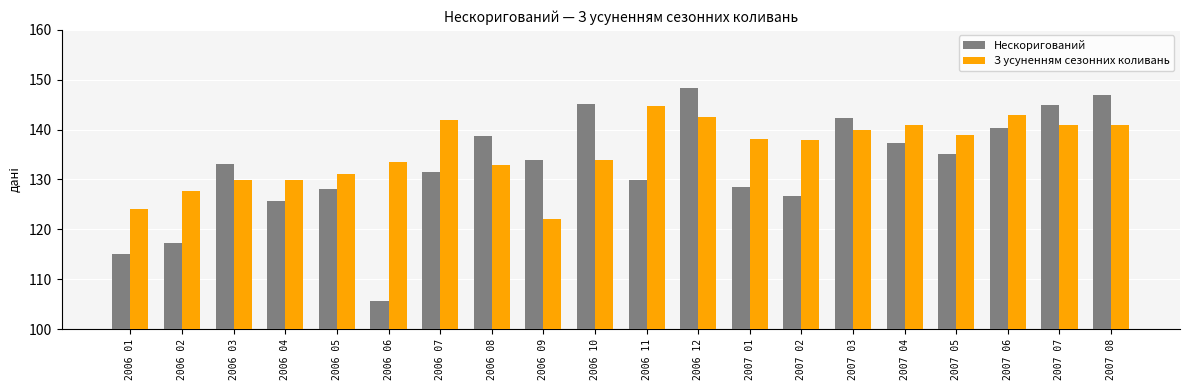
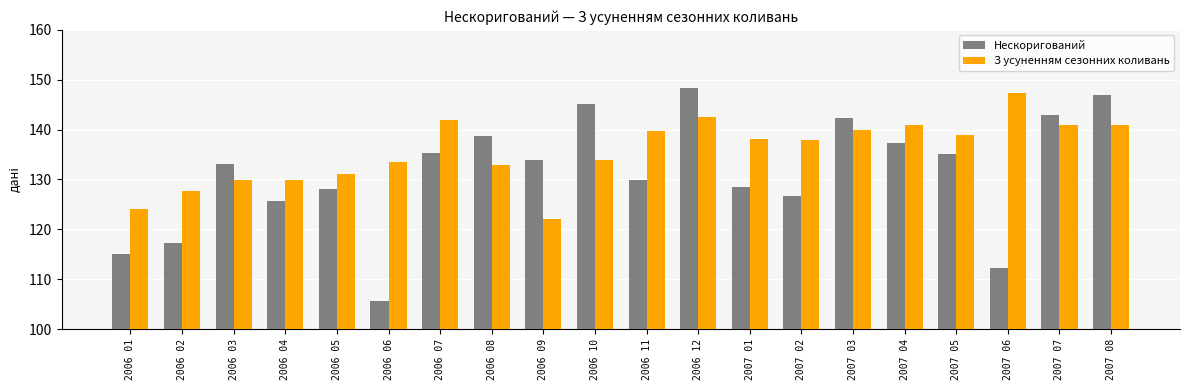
  {
    "Нескоригований": {
      "2006 01": 115,
      "2006 02": 117,
      "2006 03": 133,
      "2006 04": 126,
      "2006 05": 128,
      "2006 06": 106,
-     "2006 07": 132,
+     "2006 07": 135,
      "2006 08": 139,
      "2006 09": 134,
      "2006 10": 145,
      "2006 11": 130,
      "2006 12": 148,
      "2007 01": 129,
      "2007 02": 127,
      "2007 03": 142,
      "2007 04": 137,
      "2007 05": 135,
-     "2007 06": 140,
-     "2007 07": 145,
+     "2007 06": 112,
+     "2007 07": 143,
      "2007 08": 147
    },
    "З усуненням сезонних коливань": {
      "2006 01": 124,
      "2006 02": 128,
      "2006 03": 130,
      "2006 04": 130,
      "2006 05": 131,
      "2006 06": 134,
      "2006 07": 142,
      "2006 08": 133,
      "2006 09": 122,
      "2006 10": 134,
-     "2006 11": 145,
+     "2006 11": 140,
      "2006 12": 143,
      "2007 01": 138,
      "2007 02": 138,
      "2007 03": 140,
      "2007 04": 141,
      "2007 05": 139,
-     "2007 06": 143,
+     "2007 06": 147,
      "2007 07": 141,
      "2007 08": 141
    }
  }
